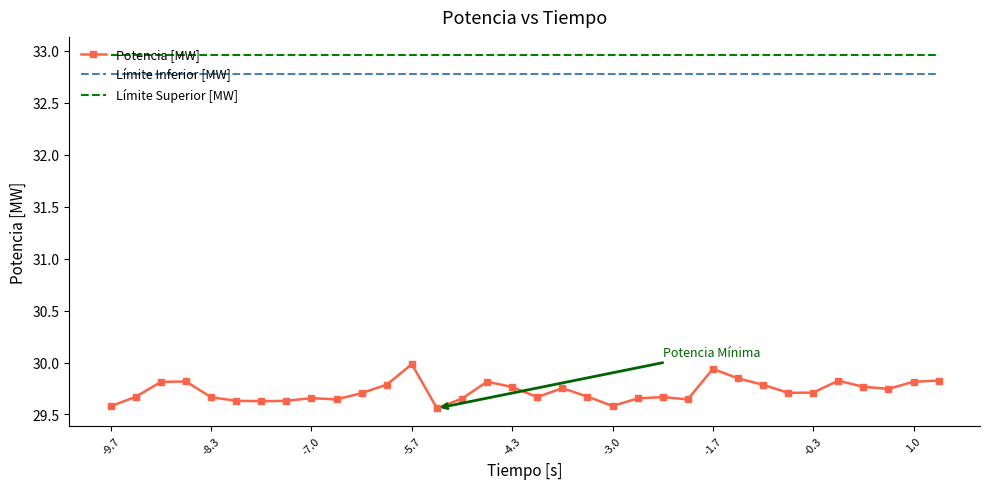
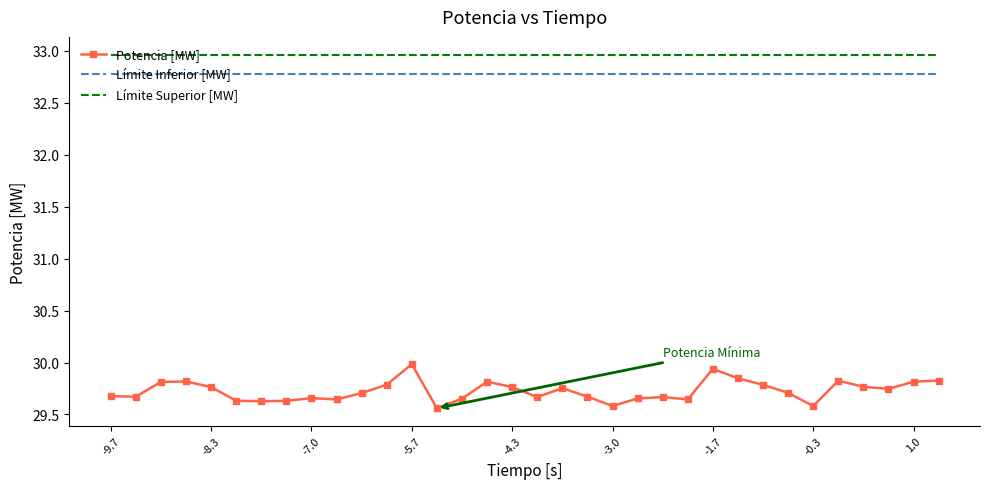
  {
    "Potencia [MW]": {
-     "-9.7": 29.58,
-     "-8.3": 29.67,
+     "-9.7": 29.68,
+     "-8.3": 29.76,
      "-7.0": 29.66,
      "-5.7": 29.98,
      "-4.3": 29.76,
      "-3.0": 29.58,
      "-1.7": 29.94,
-     "-0.3": 29.71,
+     "-0.3": 29.58,
      "1.0": 29.81
    },
    "Límite Inferior [MW]": {
      "-9.7": 32.77,
      "-8.3": 32.77,
      "-7.0": 32.77,
      "-5.7": 32.77,
      "-4.3": 32.77,
      "-3.0": 32.77,
      "-1.7": 32.77,
      "-0.3": 32.77,
      "1.0": 32.77
    },
    "Límite Superior [MW]": {
      "-9.7": 32.97,
      "-8.3": 32.97,
      "-7.0": 32.97,
      "-5.7": 32.97,
      "-4.3": 32.97,
      "-3.0": 32.97,
      "-1.7": 32.97,
      "-0.3": 32.97,
      "1.0": 32.97
    }
  }
